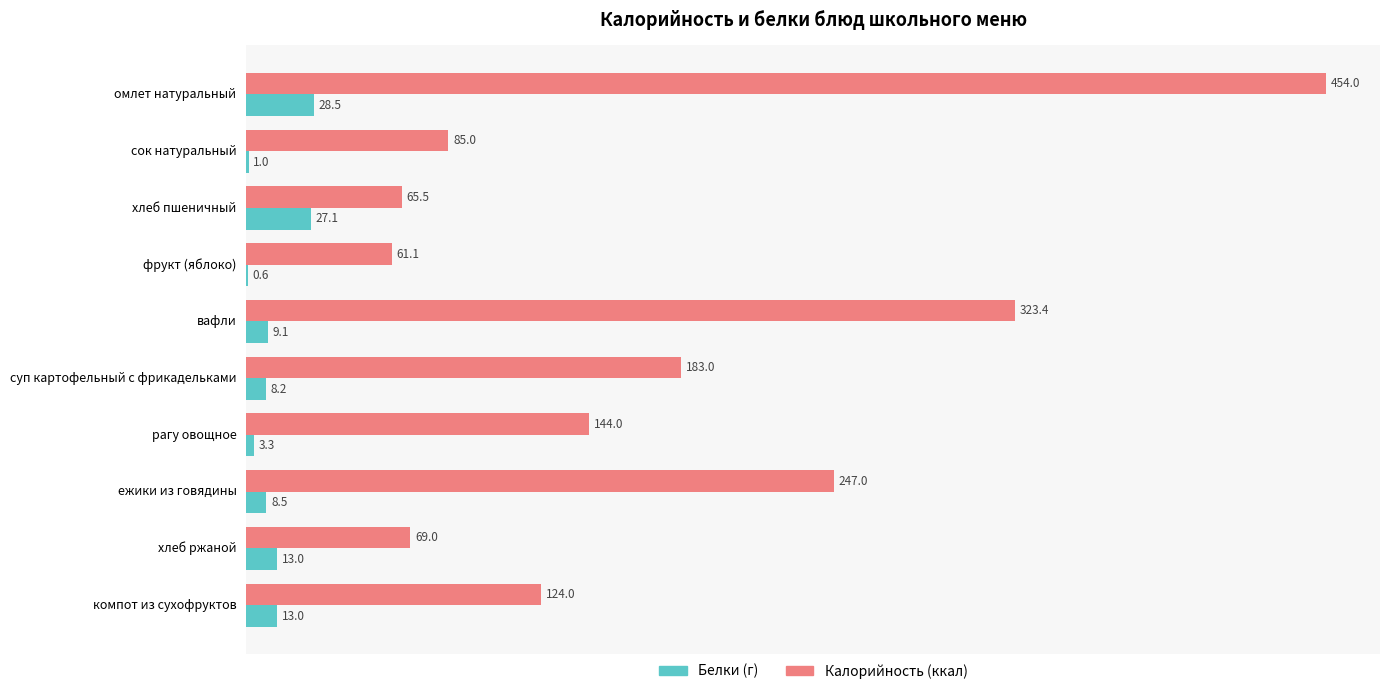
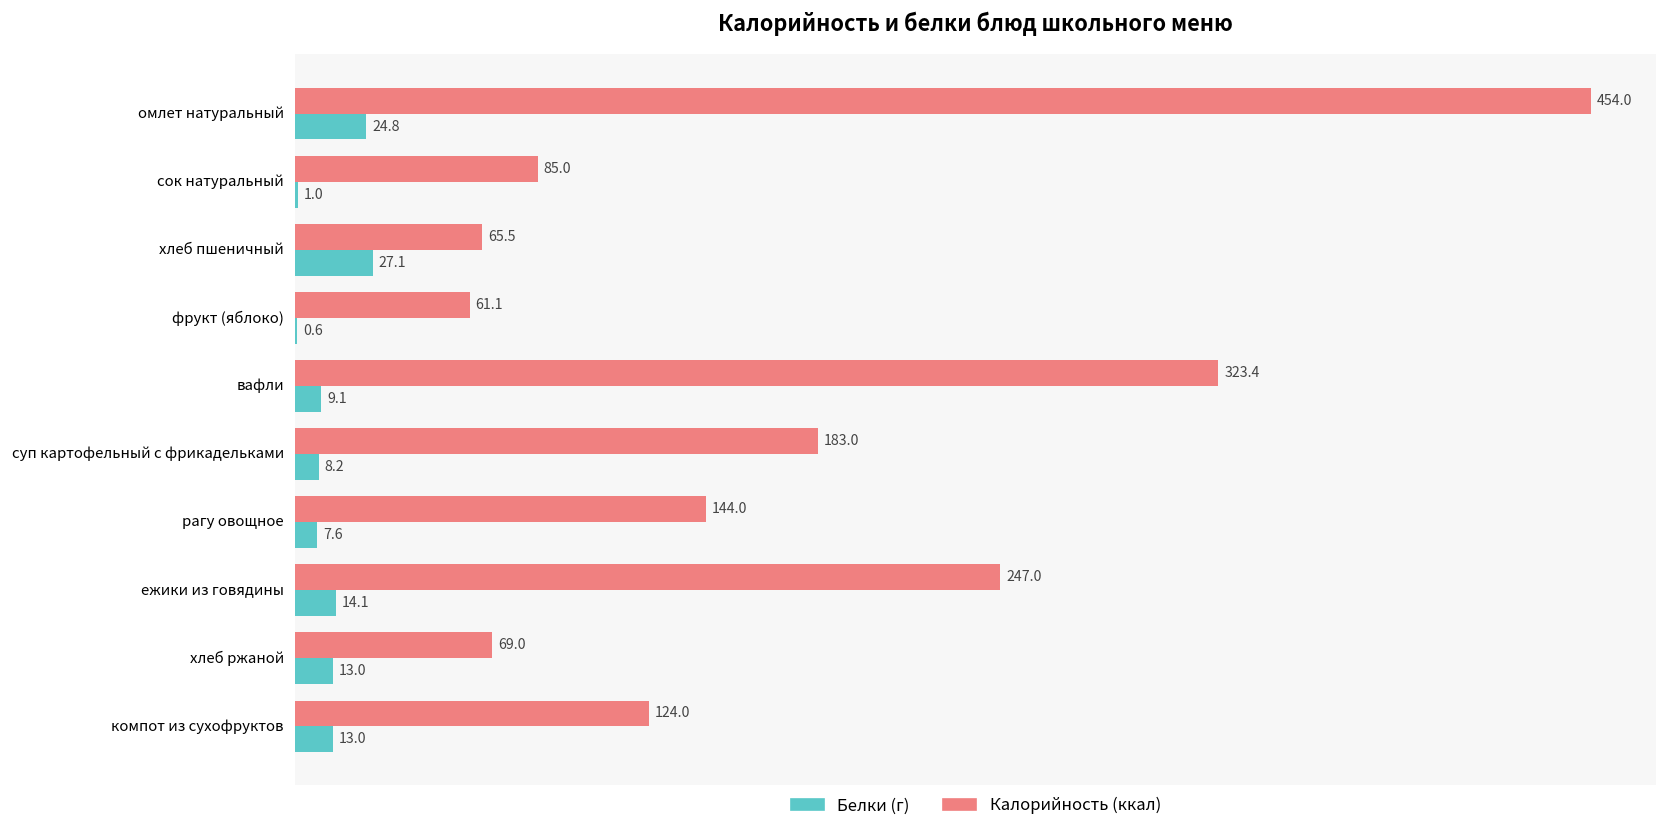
  {
    "Белки (г)": {
-     "омлет натуральный": 28.5,
+     "омлет натуральный": 24.8,
      "сок натуральный": 1.0,
      "хлеб пшеничный": 27.1,
      "фрукт (яблоко)": 0.6,
      "вафли": 9.1,
      "суп картофельный с фрикадельками": 8.2,
-     "рагу овощное": 3.3,
-     "ежики из говядины": 8.5,
+     "рагу овощное": 7.6,
+     "ежики из говядины": 14.1,
      "хлеб ржаной": 13.0,
      "компот из сухофруктов": 13.0
    }
  }
